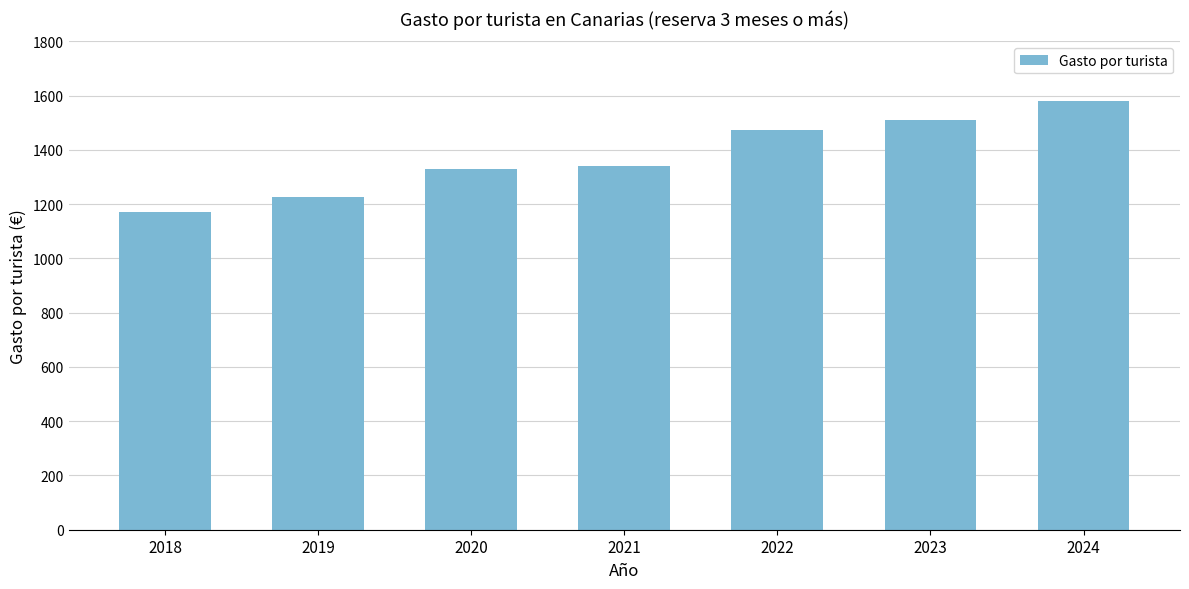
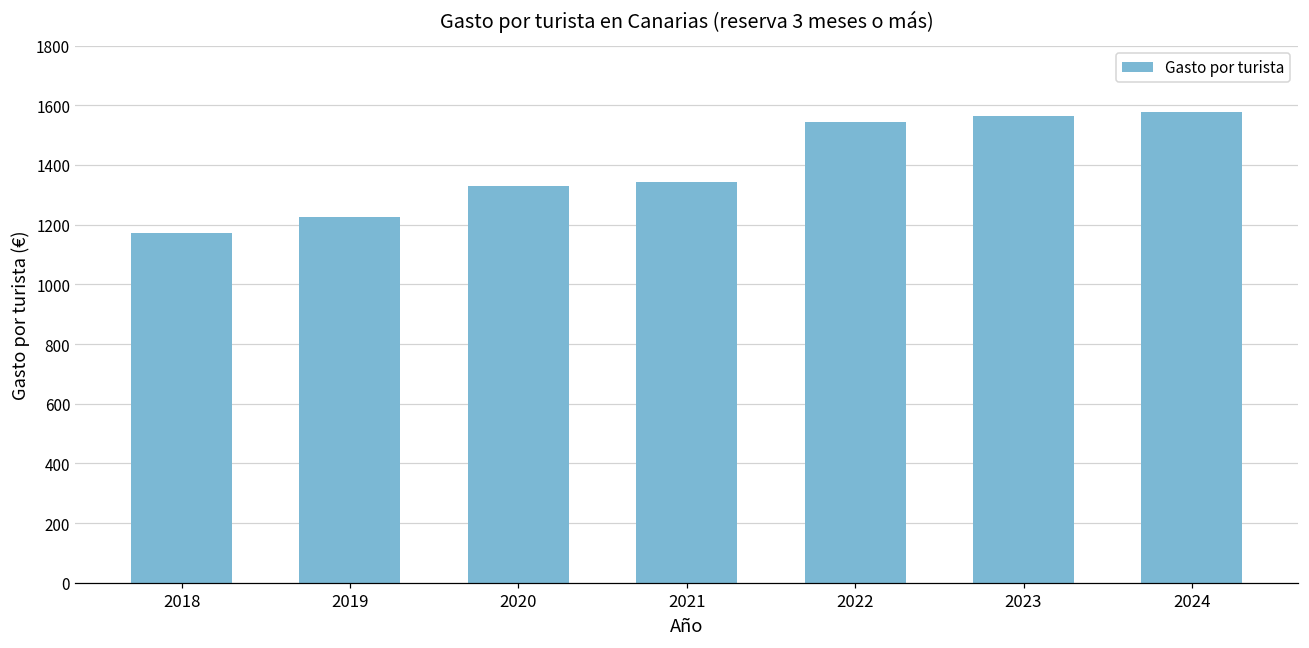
  {
    "2018": 1170,
    "2019": 1230,
    "2020": 1330,
    "2021": 1340,
-   "2022": 1470,
-   "2023": 1510,
+   "2022": 1550,
+   "2023": 1560,
    "2024": 1580
  }
